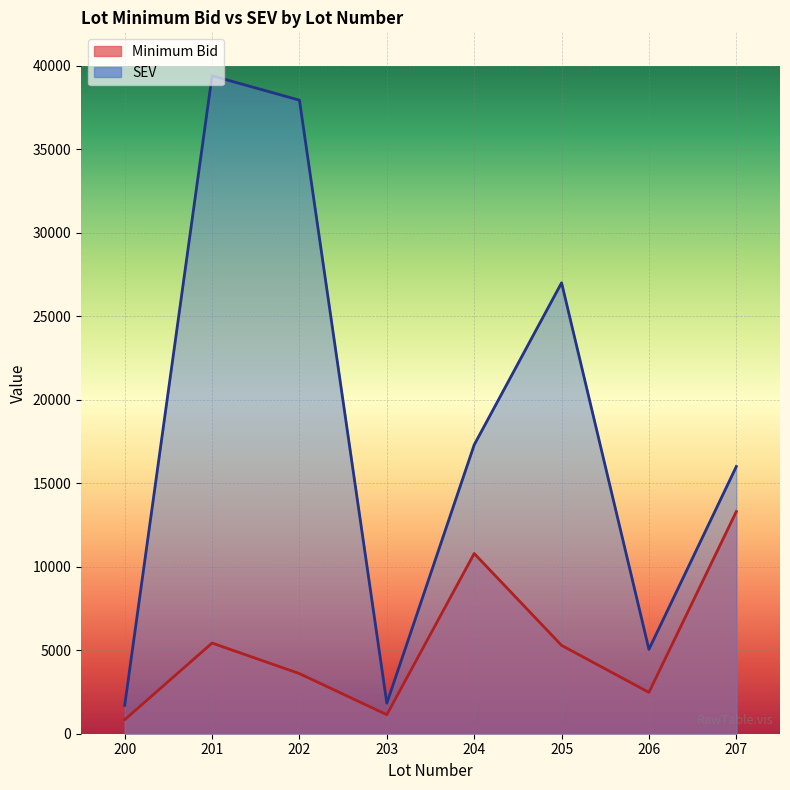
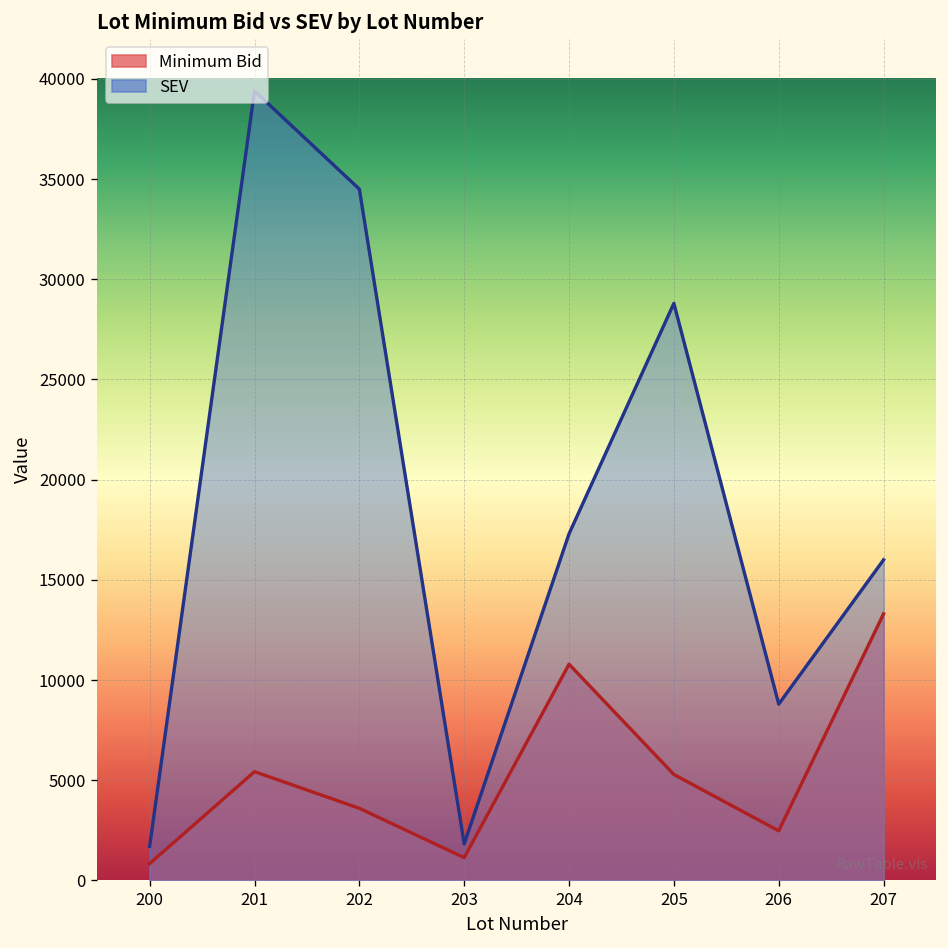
  {
    "Minimum Bid": {
      "200": 800,
      "201": 5400,
      "202": 3600,
      "203": 1100,
      "204": 10800,
      "205": 5300,
      "206": 2500,
      "207": 13300
    },
    "SEV": {
      "200": 1700,
-     "202": 37900,
+     "202": 34500,
      "203": 1800,
      "204": 17300,
-     "205": 27000,
-     "206": 5100,
+     "205": 28800,
+     "206": 8800,
      "207": 16000
    }
  }
